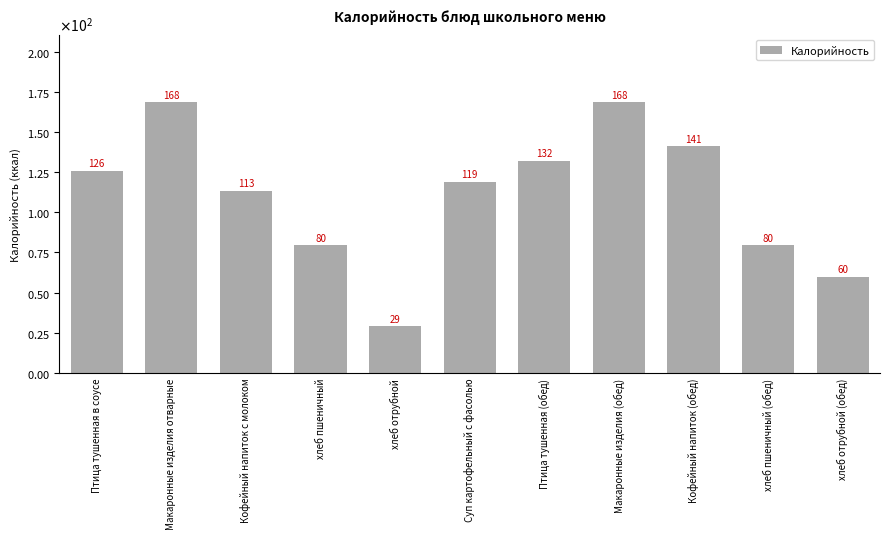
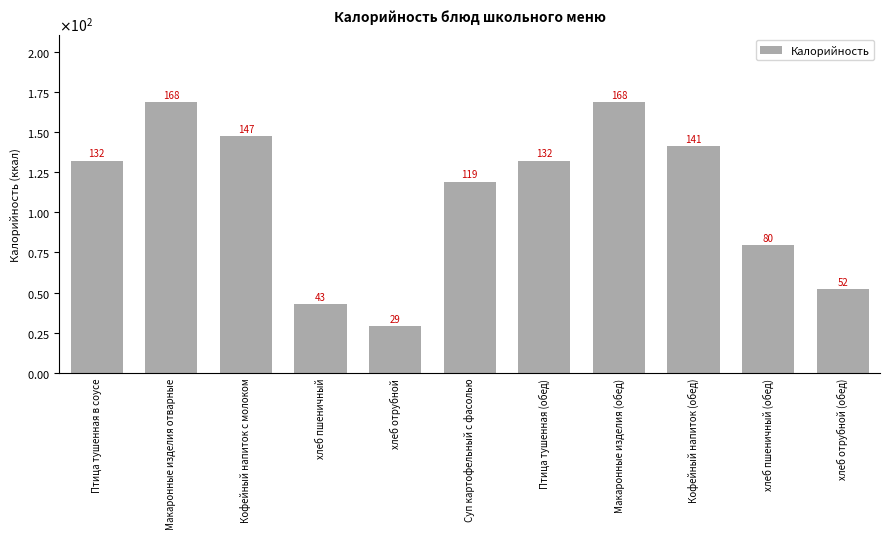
  {
-   "Птица тушенная в соусе": 126,
+   "Птица тушенная в соусе": 132,
    "Макаронные изделия отварные": 168,
-   "Кофейный напиток с молоком": 113,
-   "хлеб пшеничный": 80,
+   "Кофейный напиток с молоком": 147,
+   "хлеб пшеничный": 43,
    "хлеб отрубной": 29,
    "Суп картофельный с фасолью": 119,
    "Птица тушенная (обед)": 132,
    "Макаронные изделия (обед)": 168,
    "Кофейный напиток (обед)": 141,
    "хлеб пшеничный (обед)": 80,
-   "хлеб отрубной (обед)": 60
+   "хлеб отрубной (обед)": 52
  }
